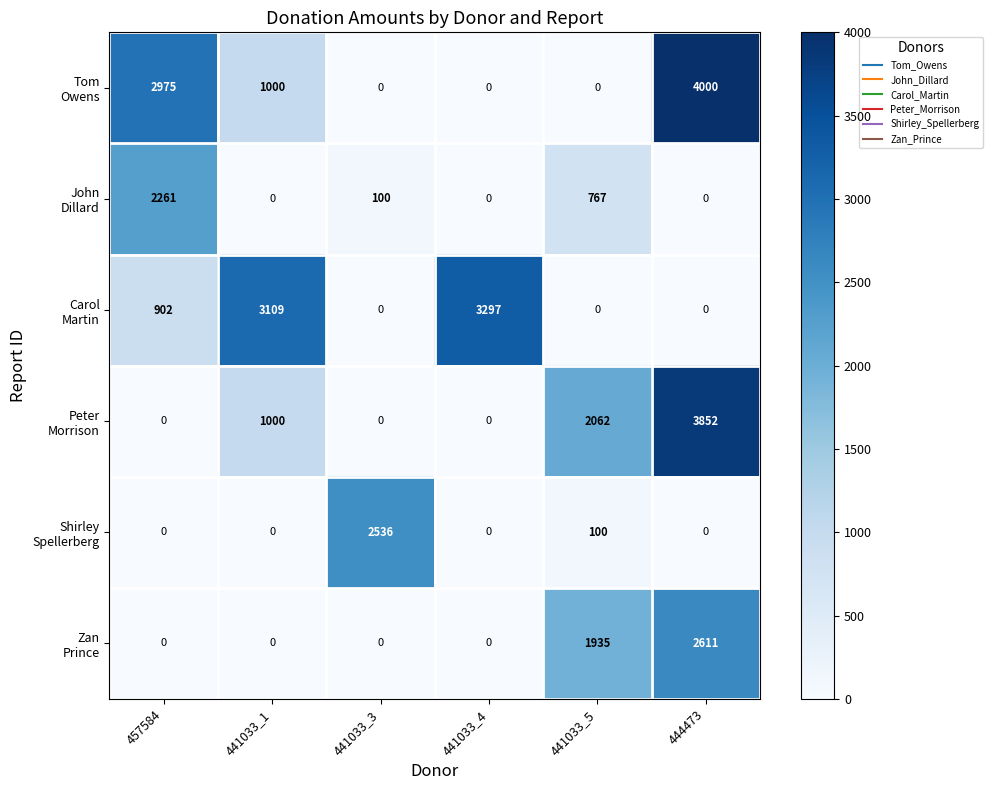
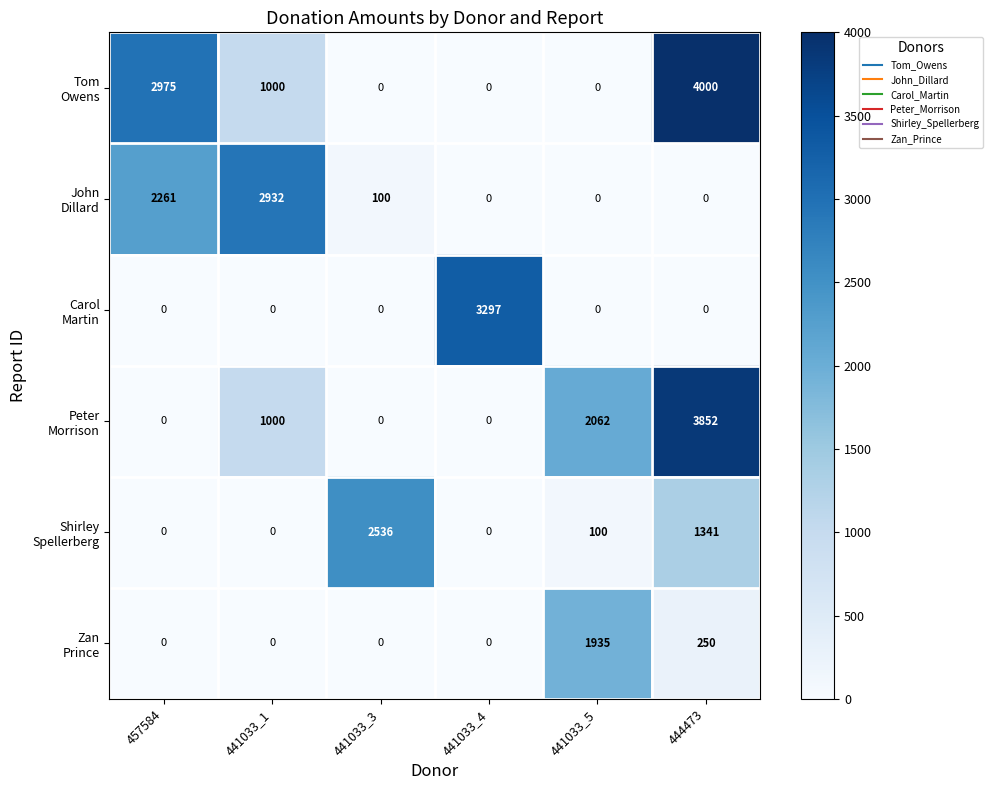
  {
    "Tom Owens": {
      "457584": 2975,
      "441033_1": 1000,
      "441033_3": 0,
      "441033_4": 0,
      "441033_5": 0,
      "444473": 4000
    },
    "John Dillard": {
      "457584": 2261,
-     "441033_1": 0,
+     "441033_1": 2932,
      "441033_3": 100,
      "441033_4": 0,
-     "441033_5": 767,
+     "441033_5": 0,
      "444473": 0
    },
    "Carol Martin": {
-     "457584": 902,
-     "441033_1": 3109,
+     "457584": 0,
+     "441033_1": 0,
      "441033_3": 0,
      "441033_4": 3297,
      "441033_5": 0,
      "444473": 0
    },
    "Peter Morrison": {
      "457584": 0,
      "441033_1": 1000,
      "441033_3": 0,
      "441033_4": 0,
      "441033_5": 2062,
      "444473": 3852
    },
    "Shirley Spellerberg": {
      "457584": 0,
      "441033_1": 0,
      "441033_3": 2536,
      "441033_4": 0,
      "441033_5": 100,
-     "444473": 0
+     "444473": 1341
    },
    "Zan Prince": {
      "457584": 0,
      "441033_1": 0,
      "441033_3": 0,
      "441033_4": 0,
      "441033_5": 1935,
-     "444473": 2611
+     "444473": 250
    }
  }
